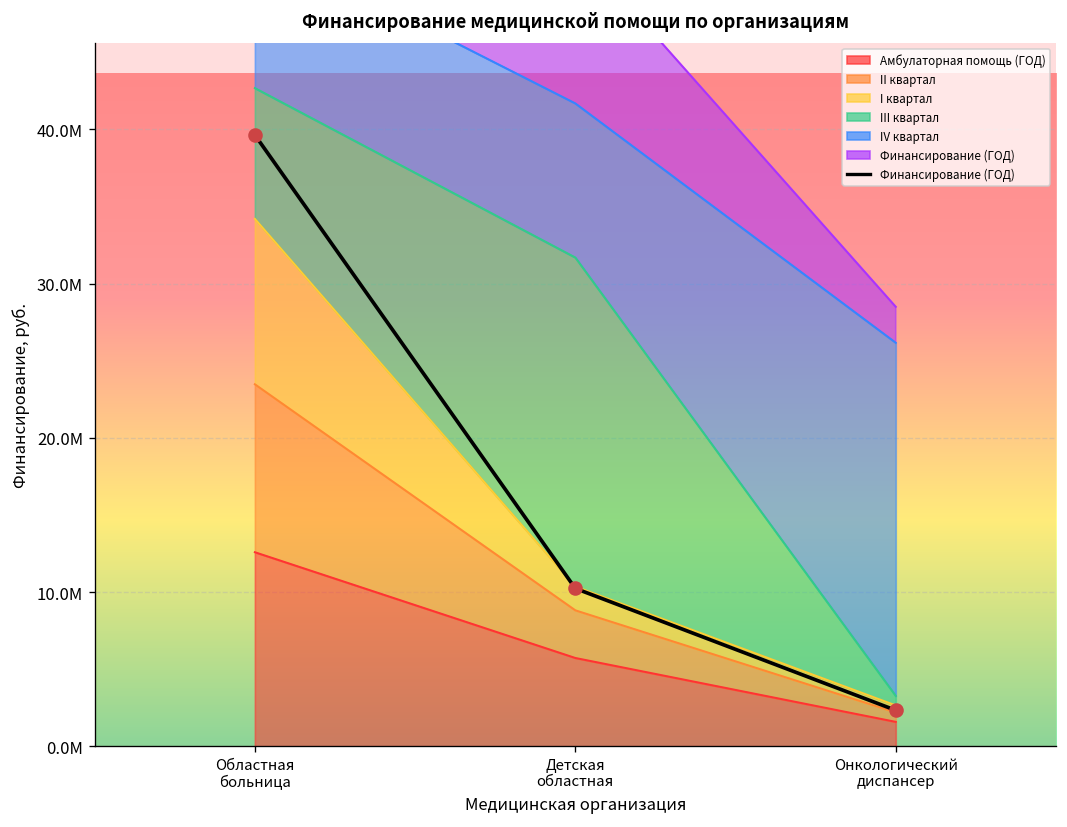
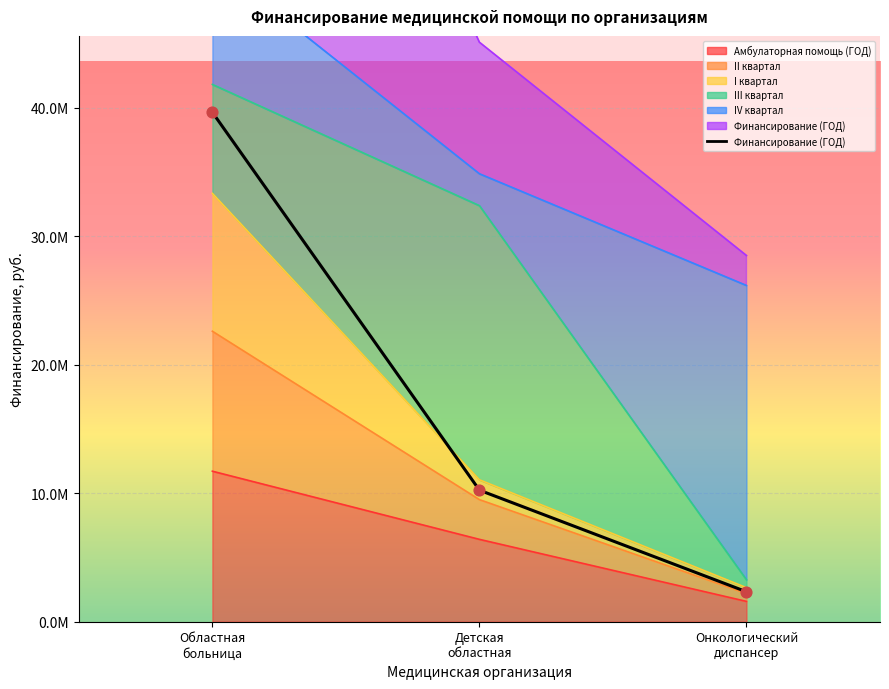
  {
    "Амбулаторная помощь (ГОД)": {
-     "Областная больница": 12600000,
-     "Детская областная": 5700000,
+     "Областная больница": 11700000,
+     "Детская областная": 6400000,
      "Онкологический диспансер": 1600000
    },
    "III квартал": {
      "Областная больница": 8500000,
      "Детская областная": 21300000,
      "Онкологический диспансер": 600000
    },
    "IV квартал": {
-     "Детская областная": 10000000,
+     "Детская областная": 2500000,
      "Онкологический диспансер": 22900000
    }
  }
